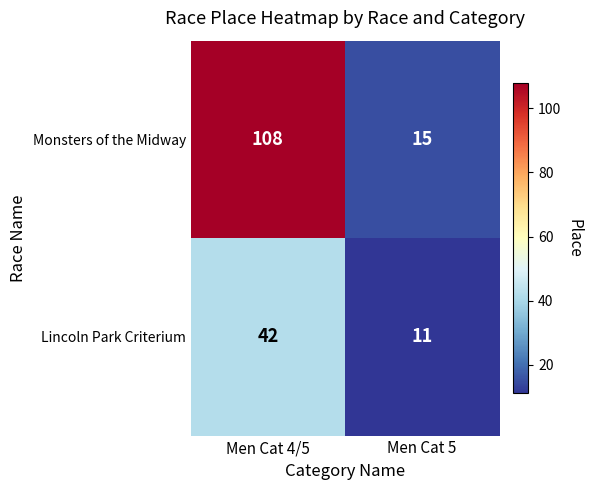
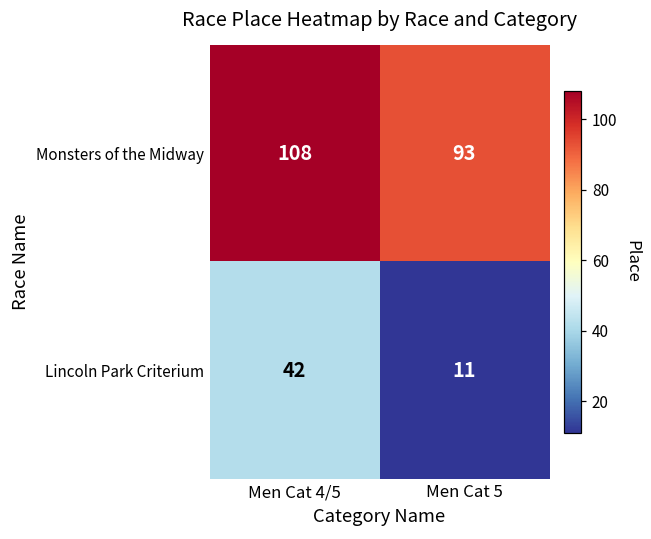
  {
    "Monsters of the Midway": {
      "Men Cat 4/5": 108,
-     "Men Cat 5": 15
+     "Men Cat 5": 93
    },
    "Lincoln Park Criterium": {
      "Men Cat 4/5": 42,
      "Men Cat 5": 11
    }
  }
